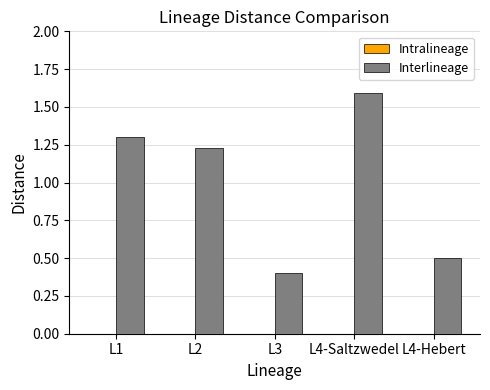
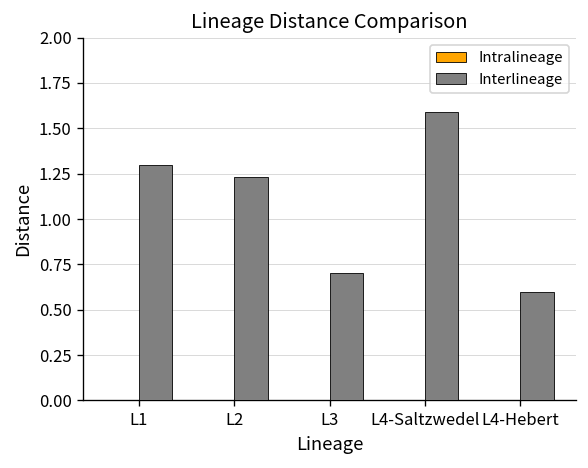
  {
    "Intralineage": {
      "L1": 0.0,
      "L2": 0.0,
      "L3": 0.0,
      "L4-Saltzwedel": 0.0,
      "L4-Hebert": 0.0
    },
    "Interlineage": {
      "L1": 1.3,
      "L2": 1.23,
-     "L3": 0.4,
+     "L3": 0.7,
      "L4-Saltzwedel": 1.6,
-     "L4-Hebert": 0.5
+     "L4-Hebert": 0.6
    }
  }
